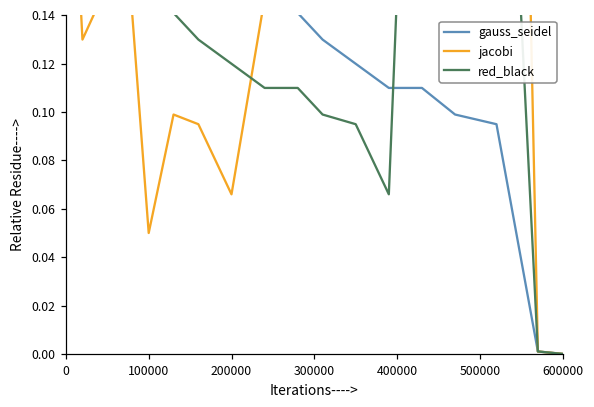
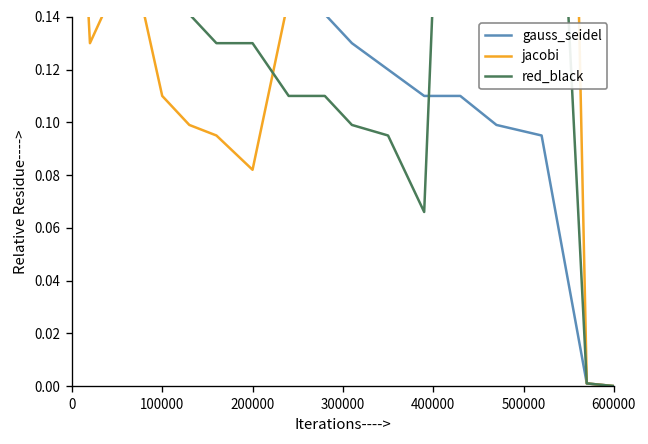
  {
    "jacobi": {
-     "100000": 0.05,
-     "200000": 0.066
+     "100000": 0.11,
+     "200000": 0.082
    },
    "red_black": {
-     "200000": 0.12
+     "200000": 0.13
    }
  }
